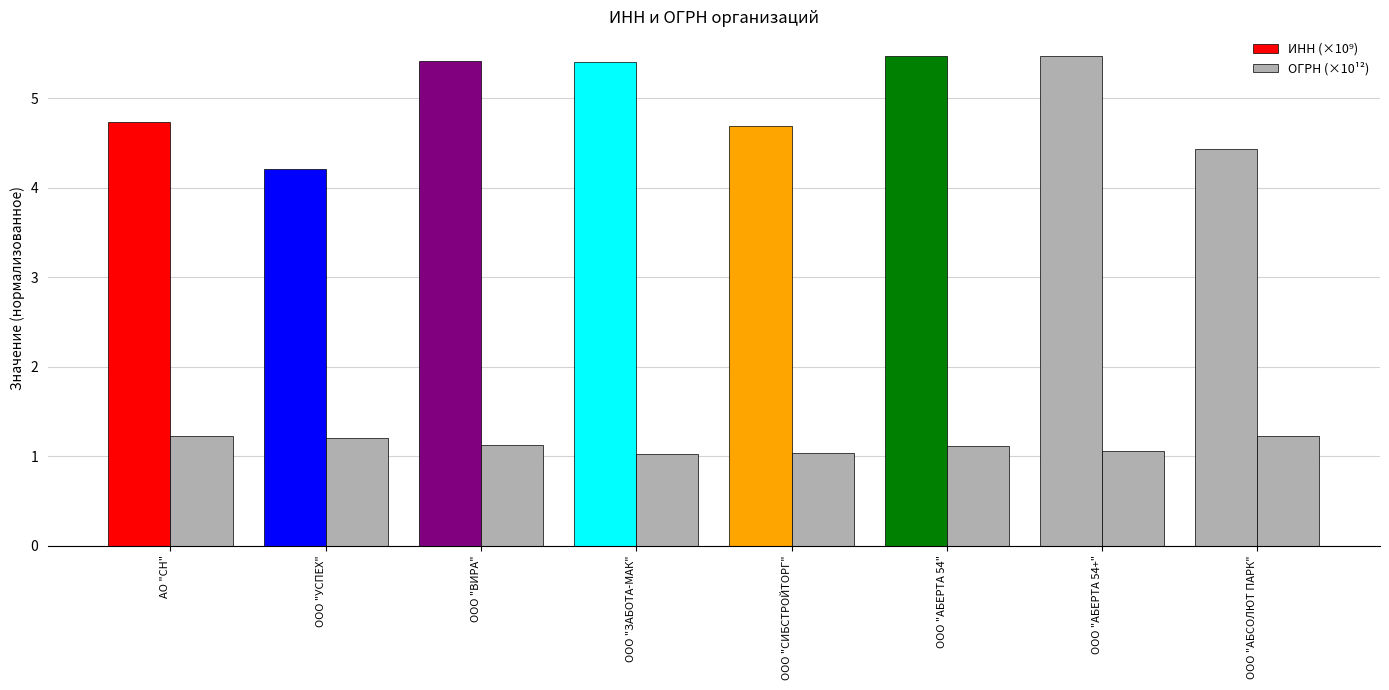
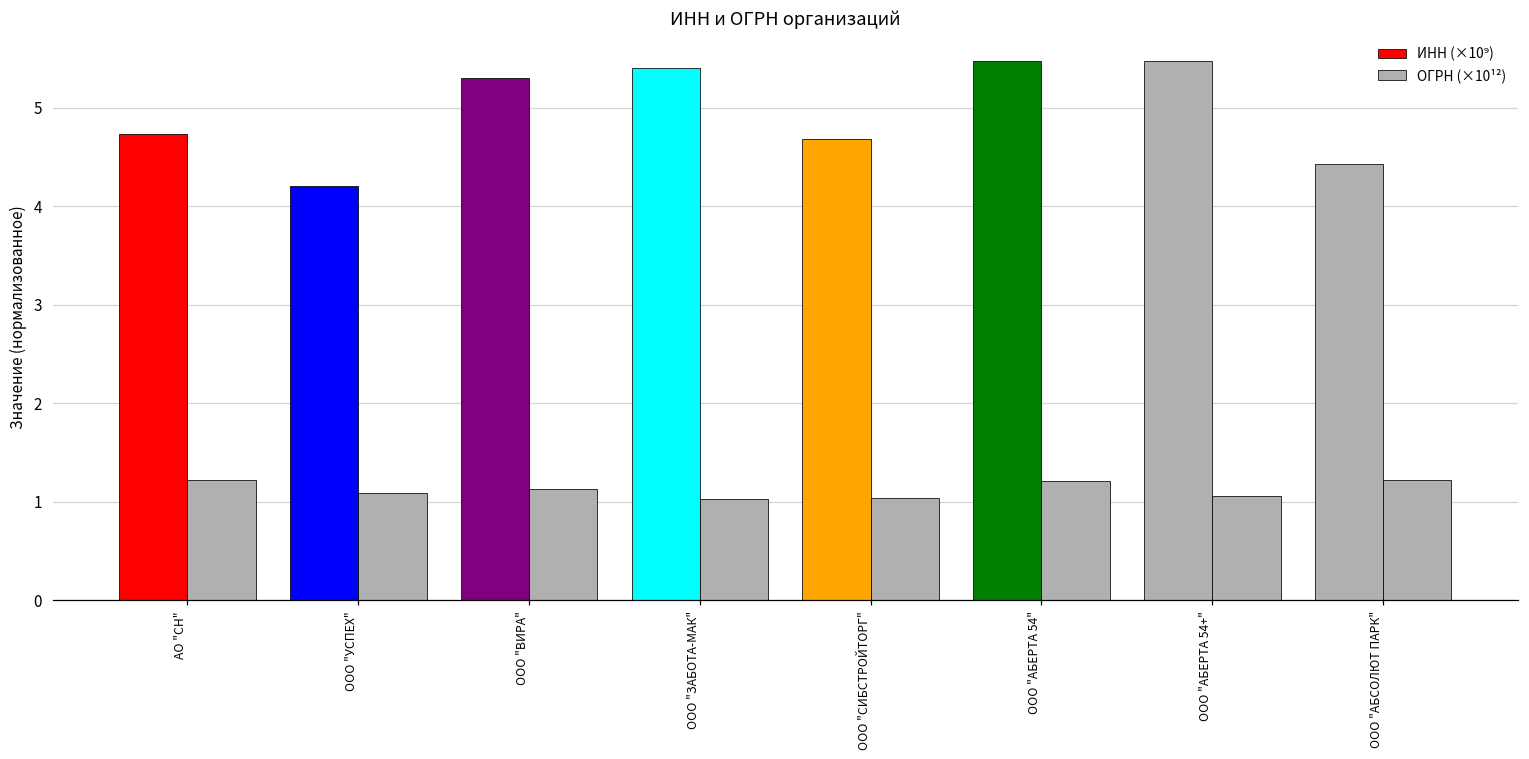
  {
    "ИНН (×10⁹)": {
      "АО \"СН\"": 4.7,
      "ООО \"УСПЕХ\"": 4.2,
-     "ООО \"ВИРА\"": 5.4,
+     "ООО \"ВИРА\"": 5.3,
      "ООО \"ЗАБОТА-МАК\"": 5.4,
      "ООО \"СИБСТРОЙТОРГ\"": 4.7,
      "ООО \"АБЕРТА 54\"": 5.5,
      "ООО \"АБЕРТА 54+\"": 5.5,
      "ООО \"АБСОЛЮТ ПАРК\"": 4.4
    },
    "ОГРН (×10¹²)": {
      "АО \"СН\"": 1.2,
-     "ООО \"УСПЕХ\"": 1.2,
+     "ООО \"УСПЕХ\"": 1.1,
      "ООО \"ВИРА\"": 1.1,
      "ООО \"ЗАБОТА-МАК\"": 1.0,
      "ООО \"СИБСТРОЙТОРГ\"": 1.0,
-     "ООО \"АБЕРТА 54\"": 1.1,
+     "ООО \"АБЕРТА 54\"": 1.2,
      "ООО \"АБЕРТА 54+\"": 1.1,
      "ООО \"АБСОЛЮТ ПАРК\"": 1.2
    }
  }
